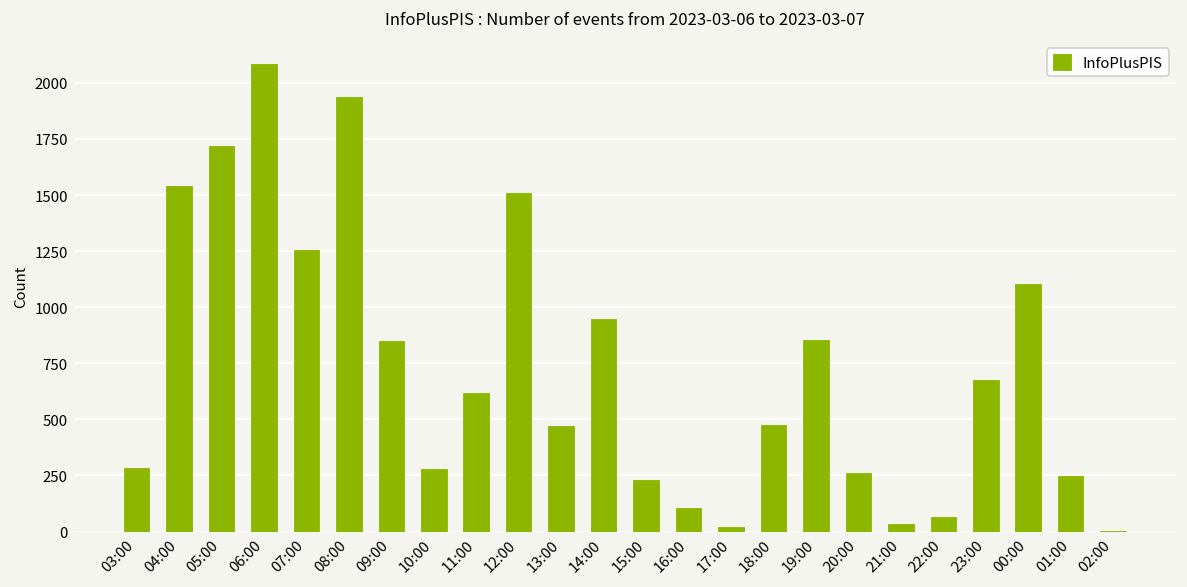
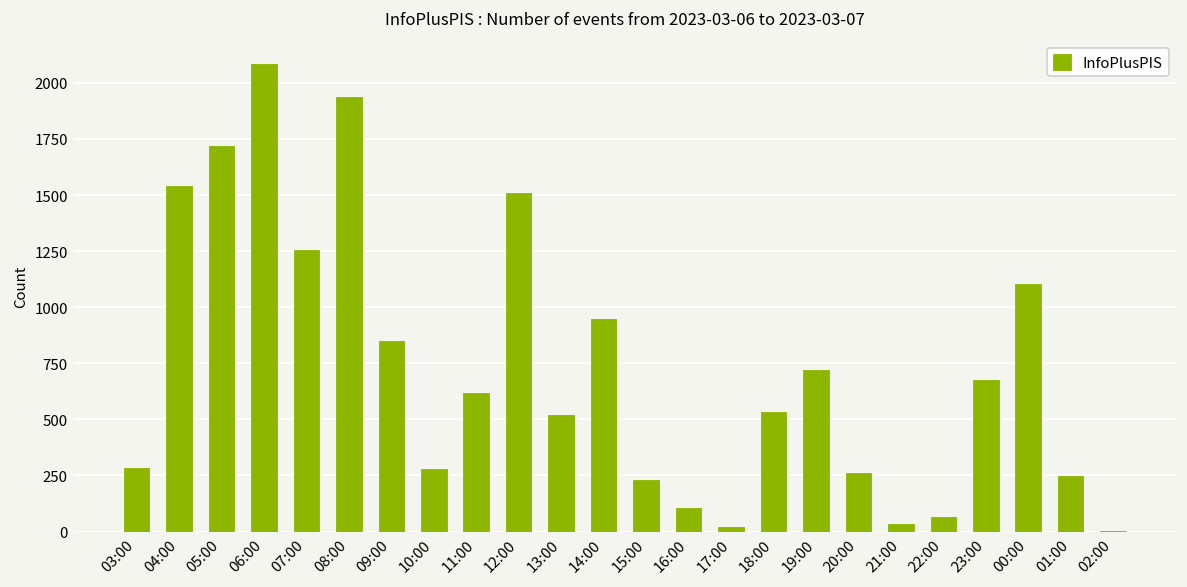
  {
    "03:00": 280,
    "04:00": 1540,
    "05:00": 1720,
    "06:00": 2080,
    "07:00": 1250,
    "08:00": 1940,
    "09:00": 850,
    "10:00": 280,
    "11:00": 620,
    "12:00": 1510,
-   "13:00": 470,
+   "13:00": 520,
    "14:00": 950,
    "15:00": 230,
    "16:00": 100,
    "17:00": 20,
-   "18:00": 480,
-   "19:00": 850,
+   "18:00": 530,
+   "19:00": 720,
    "20:00": 260,
    "21:00": 30,
    "22:00": 70,
    "23:00": 670,
    "00:00": 1100,
    "01:00": 250
  }
